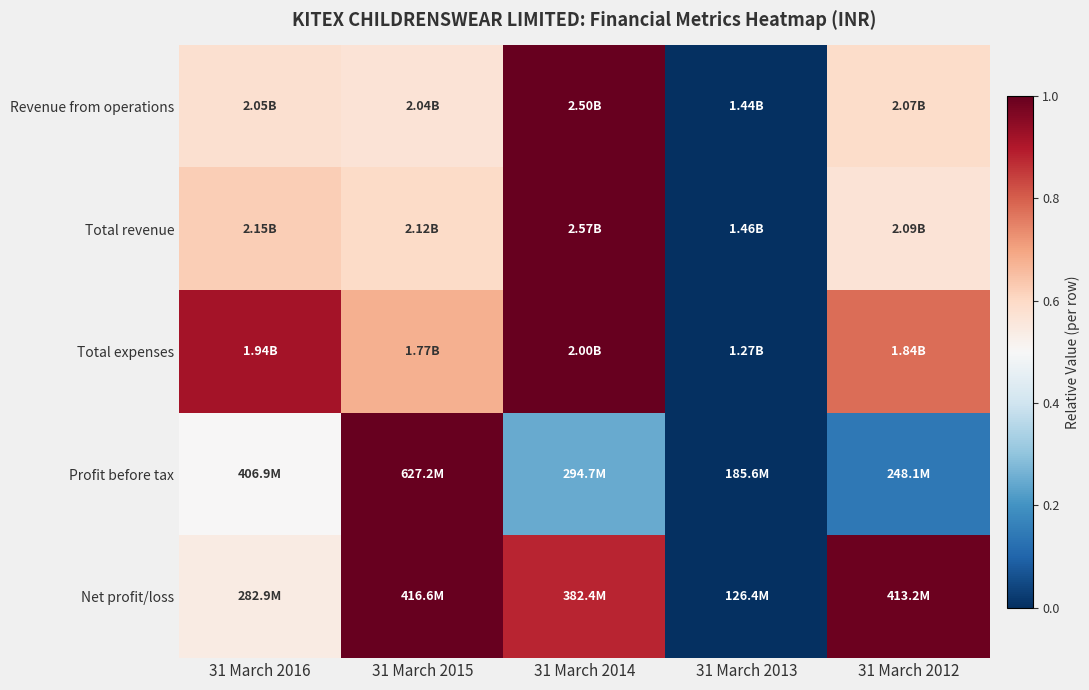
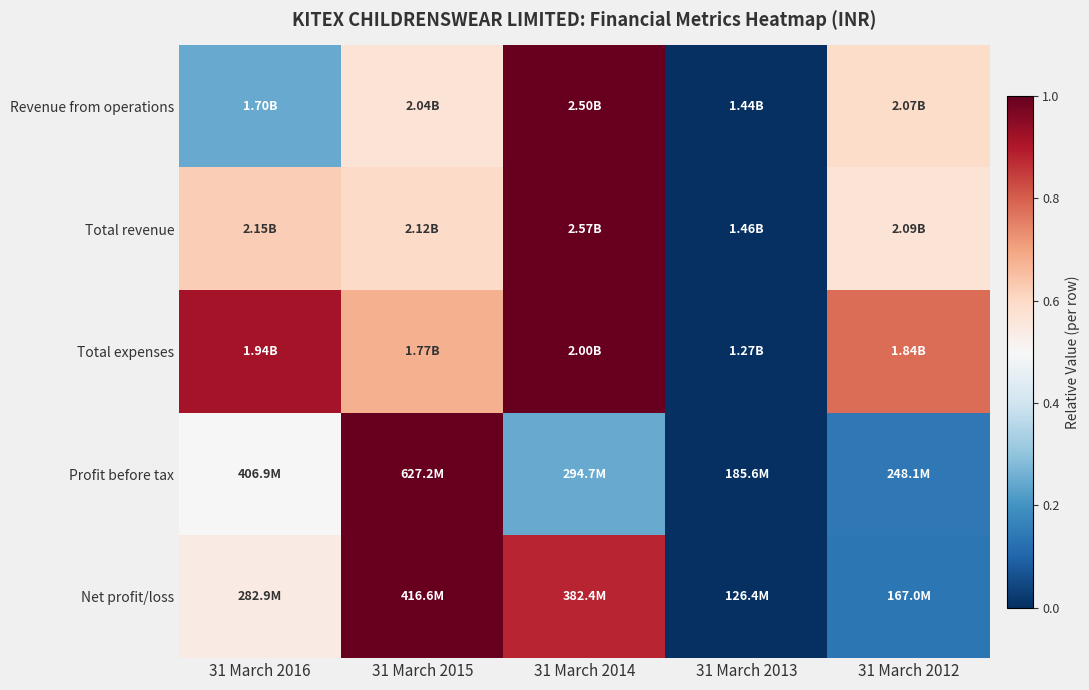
  {
    "Revenue from operations": {
-     "31 March 2016": "2.05B",
+     "31 March 2016": "1.70B",
      "31 March 2015": "2.04B",
      "31 March 2014": "2.50B",
      "31 March 2013": "1.44B",
      "31 March 2012": "2.07B"
    },
    "Total revenue": {
      "31 March 2016": "2.15B",
      "31 March 2015": "2.12B",
      "31 March 2014": "2.57B",
      "31 March 2013": "1.46B",
      "31 March 2012": "2.09B"
    },
    "Total expenses": {
      "31 March 2016": "1.94B",
      "31 March 2015": "1.77B",
      "31 March 2014": "2.00B",
      "31 March 2013": "1.27B",
      "31 March 2012": "1.84B"
    },
    "Profit before tax": {
      "31 March 2016": "406.9M",
      "31 March 2015": "627.2M",
      "31 March 2014": "294.7M",
      "31 March 2013": "185.6M",
      "31 March 2012": "248.1M"
    },
    "Net profit/loss": {
      "31 March 2016": "282.9M",
      "31 March 2015": "416.6M",
      "31 March 2014": "382.4M",
      "31 March 2013": "126.4M",
-     "31 March 2012": "413.2M"
+     "31 March 2012": "167.0M"
    }
  }
